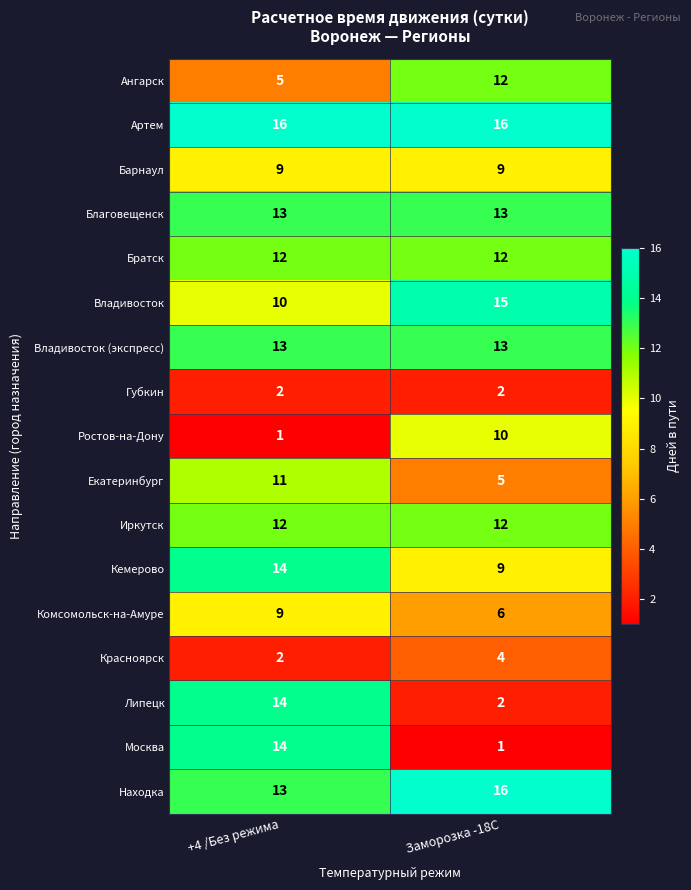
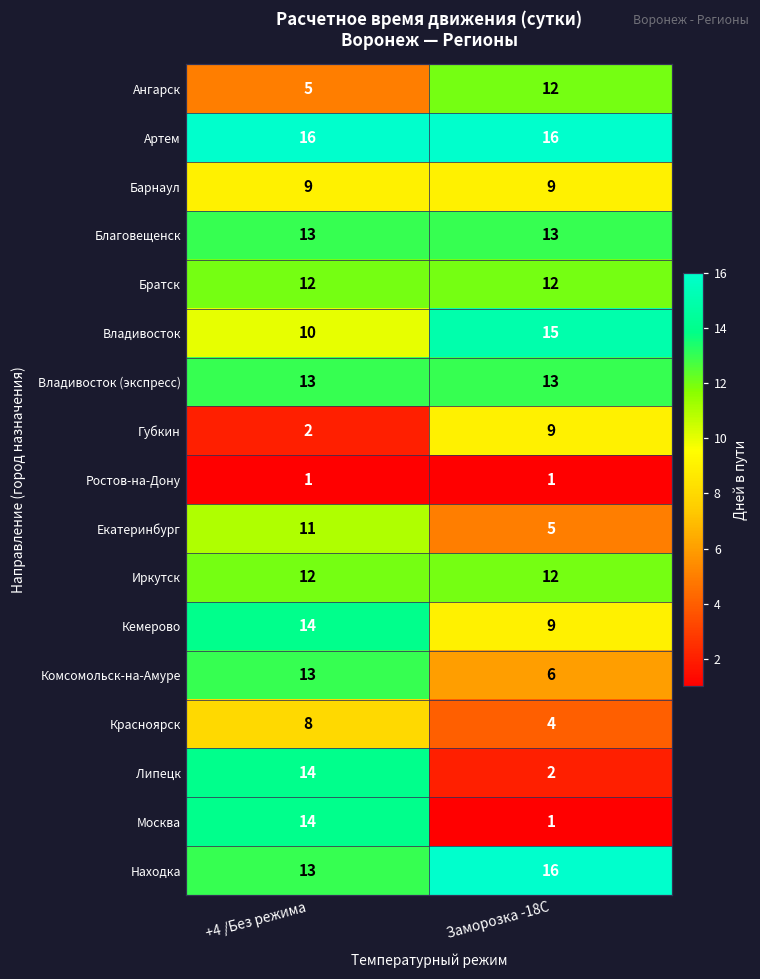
  {
    "Ангарск": {
      "+4 /Без режима": 5,
      "Заморозка -18С": 12
    },
    "Артем": {
      "+4 /Без режима": 16,
      "Заморозка -18С": 16
    },
    "Барнаул": {
      "+4 /Без режима": 9,
      "Заморозка -18С": 9
    },
    "Благовещенск": {
      "+4 /Без режима": 13,
      "Заморозка -18С": 13
    },
    "Братск": {
      "+4 /Без режима": 12,
      "Заморозка -18С": 12
    },
    "Владивосток": {
      "+4 /Без режима": 10,
      "Заморозка -18С": 15
    },
    "Владивосток (экспресс)": {
      "+4 /Без режима": 13,
      "Заморозка -18С": 13
    },
    "Губкин": {
      "+4 /Без режима": 2,
-     "Заморозка -18С": 2
+     "Заморозка -18С": 9
    },
    "Ростов-на-Дону": {
      "+4 /Без режима": 1,
-     "Заморозка -18С": 10
+     "Заморозка -18С": 1
    },
    "Екатеринбург": {
      "+4 /Без режима": 11,
      "Заморозка -18С": 5
    },
    "Иркутск": {
      "+4 /Без режима": 12,
      "Заморозка -18С": 12
    },
    "Кемерово": {
      "+4 /Без режима": 14,
      "Заморозка -18С": 9
    },
    "Комсомольск-на-Амуре": {
-     "+4 /Без режима": 9,
+     "+4 /Без режима": 13,
      "Заморозка -18С": 6
    },
    "Красноярск": {
-     "+4 /Без режима": 2,
+     "+4 /Без режима": 8,
      "Заморозка -18С": 4
    },
    "Липецк": {
      "+4 /Без режима": 14,
      "Заморозка -18С": 2
    },
    "Москва": {
      "+4 /Без режима": 14,
      "Заморозка -18С": 1
    },
    "Находка": {
      "+4 /Без режима": 13,
      "Заморозка -18С": 16
    }
  }
